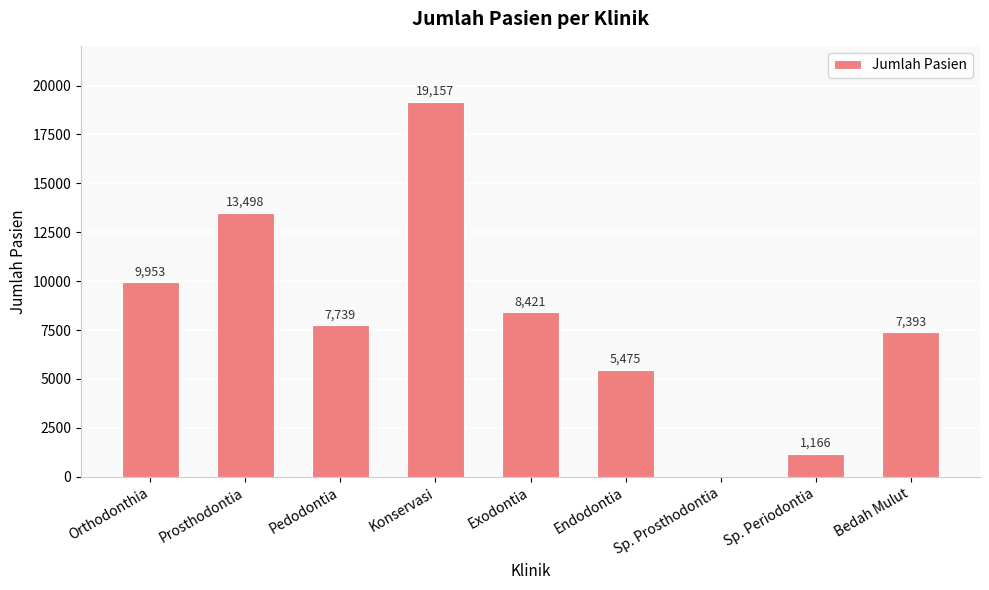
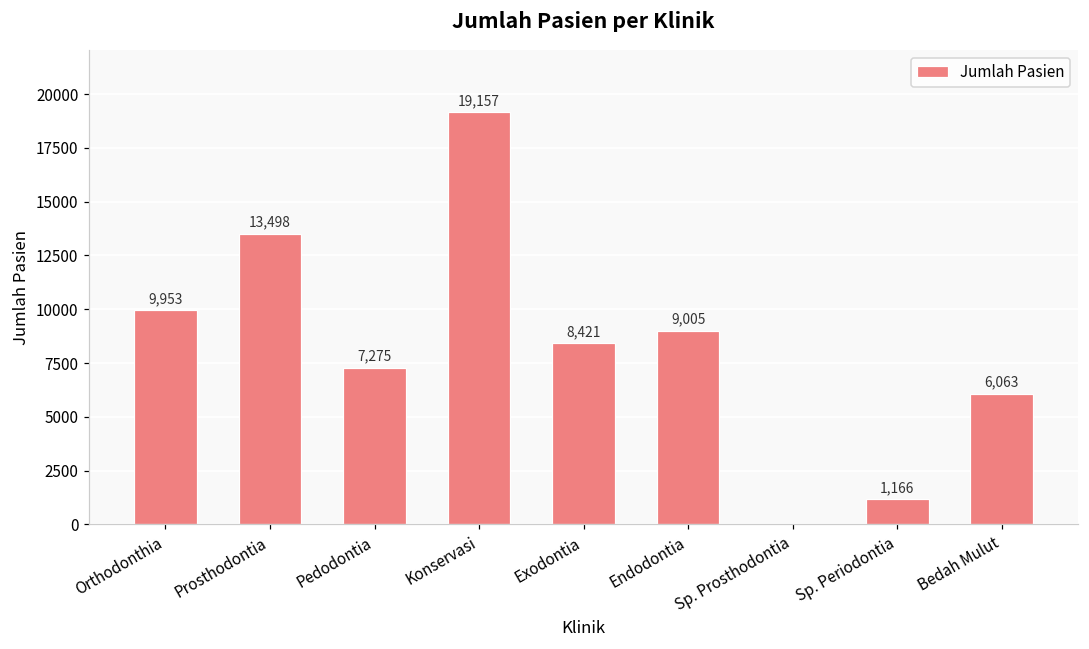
  {
    "Orthodonthia": "9,953",
    "Prosthodontia": "13,498",
-   "Pedodontia": "7,739",
+   "Pedodontia": "7,275",
    "Konservasi": "19,157",
    "Exodontia": "8,421",
-   "Endodontia": "5,475",
+   "Endodontia": "9,005",
    "Sp. Periodontia": "1,166",
-   "Bedah Mulut": "7,393"
+   "Bedah Mulut": "6,063"
  }
